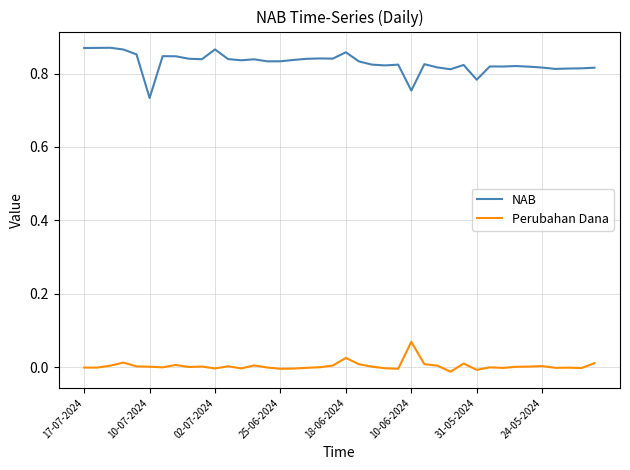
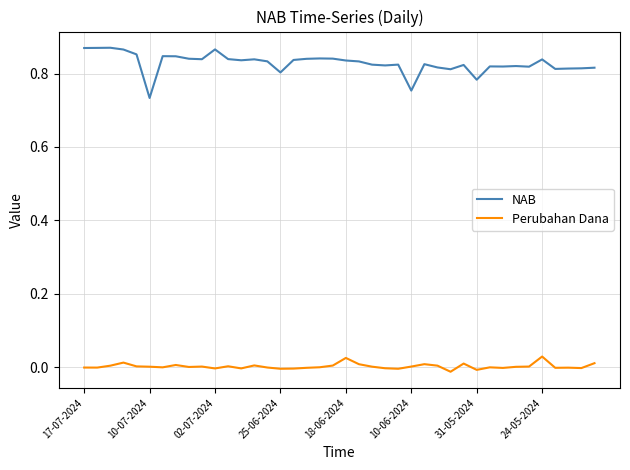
  {
    "NAB": {
      "17-07-2024": 0.87,
      "10-07-2024": 0.73,
      "02-07-2024": 0.87,
-     "25-06-2024": 0.83,
-     "18-06-2024": 0.86,
+     "25-06-2024": 0.80,
+     "18-06-2024": 0.84,
      "10-06-2024": 0.75,
      "31-05-2024": 0.78,
-     "24-05-2024": 0.82
+     "24-05-2024": 0.84
    },
    "Perubahan Dana": {
      "17-07-2024": 0.00,
      "10-07-2024": 0.00,
      "02-07-2024": 0.00,
      "25-06-2024": 0.00,
      "18-06-2024": 0.03,
-     "10-06-2024": 0.07,
+     "10-06-2024": 0.00,
      "31-05-2024": -0.01,
-     "24-05-2024": 0.00
+     "24-05-2024": 0.03
    }
  }
